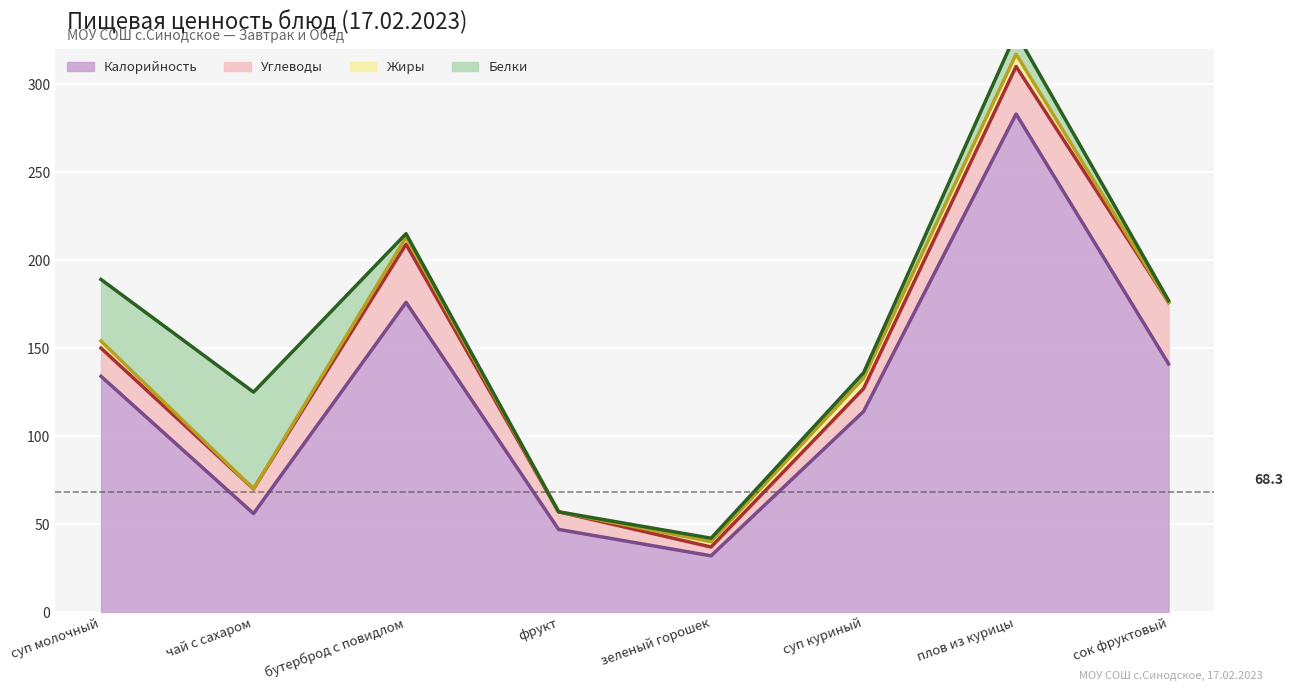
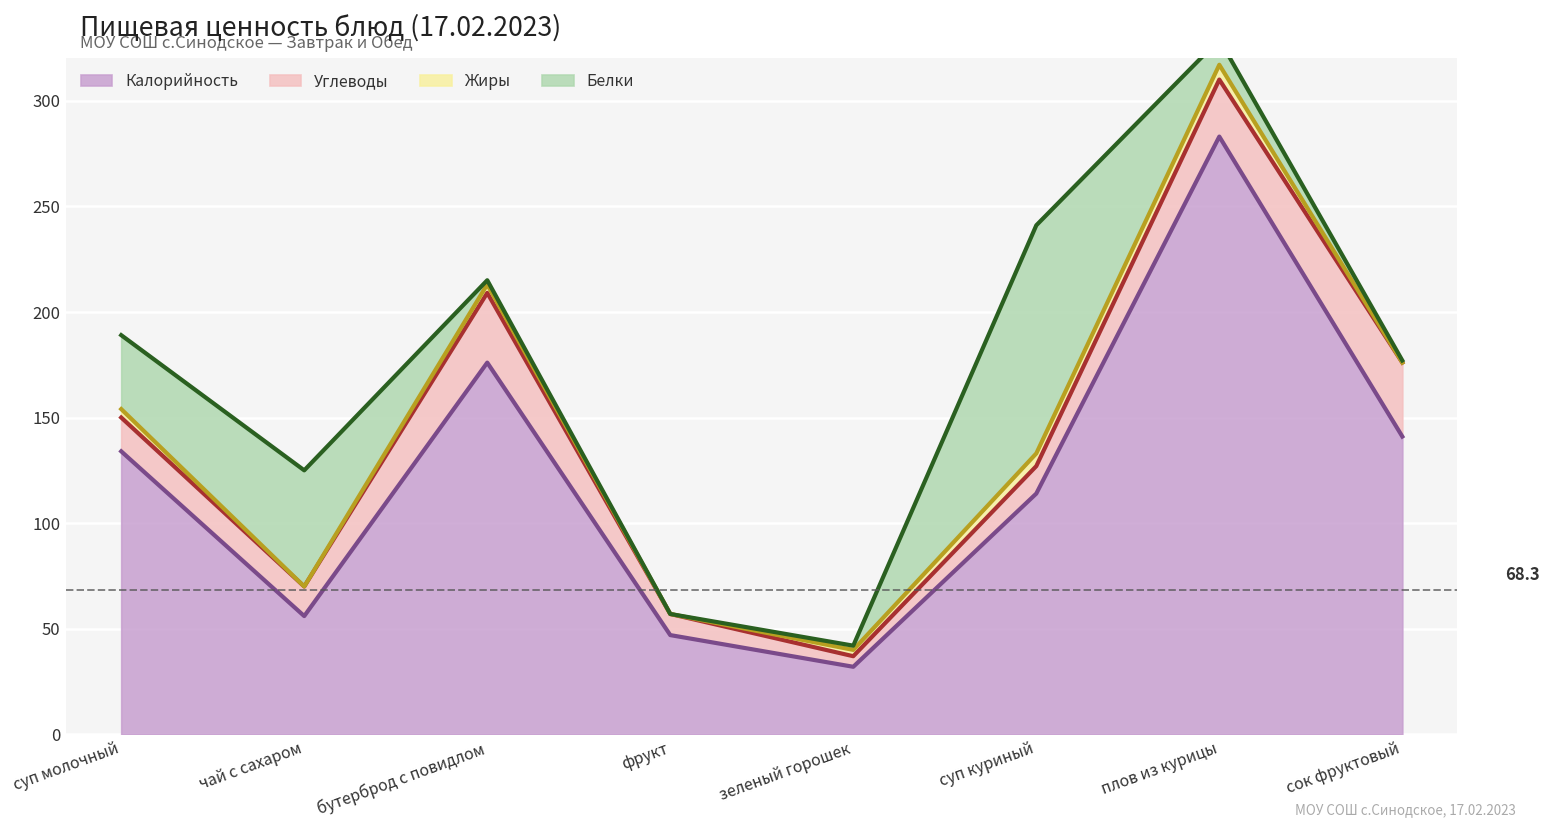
  {
    "Белки": {
      "суп молочный": 35,
      "чай с сахаром": 55,
      "бутерброд с повидлом": 2,
      "зеленый горошек": 2,
-     "суп куриный": 3
+     "суп куриный": 108
    }
  }
